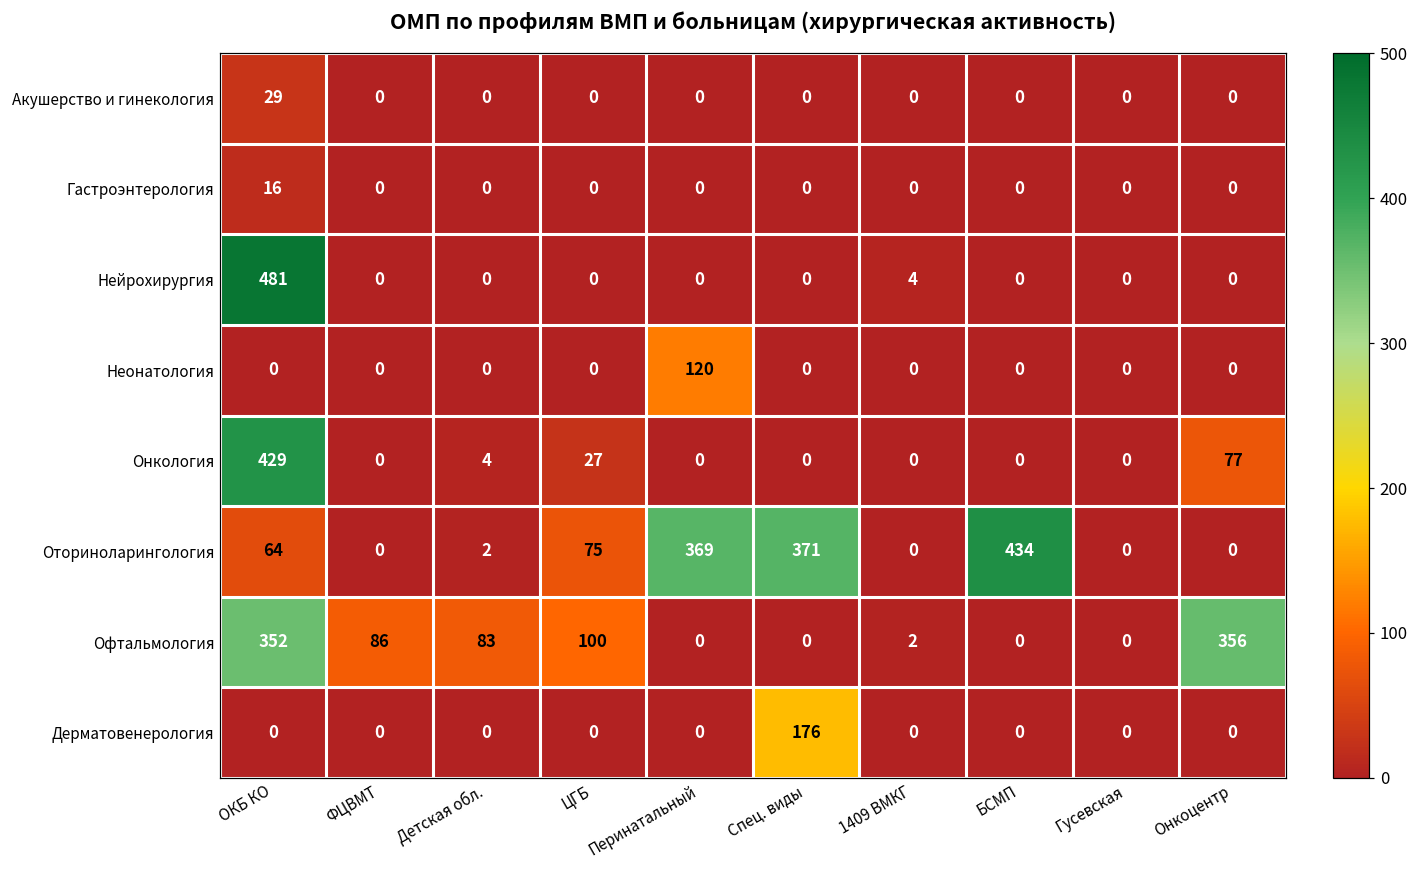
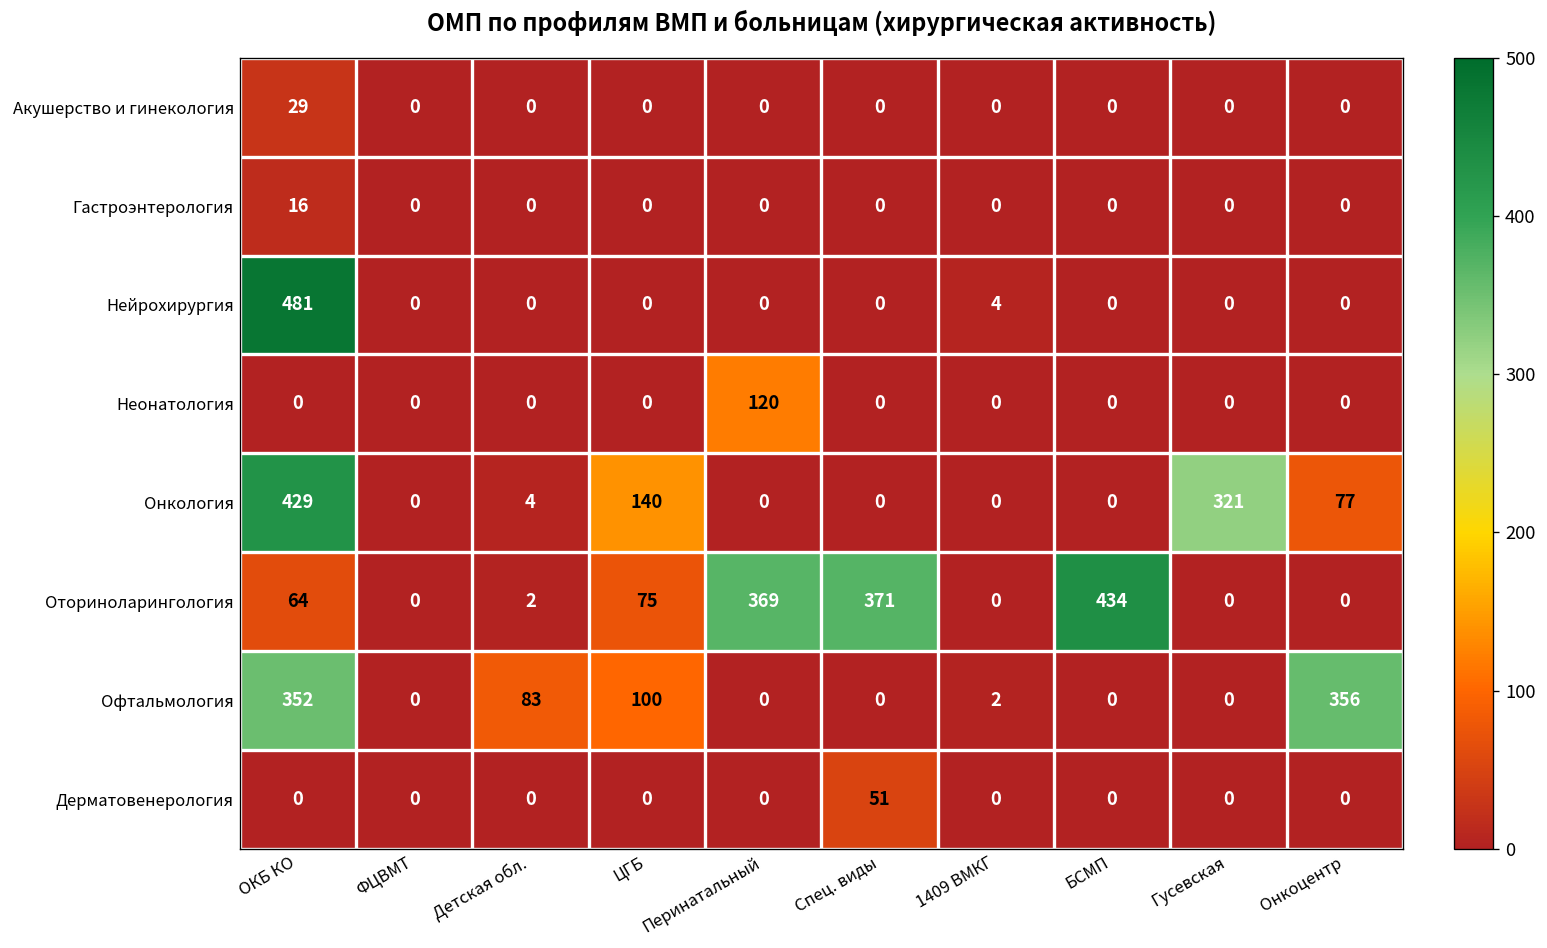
  {
    "Акушерство и гинекология": {
      "ОКБ КО": 29,
      "ФЦВМТ": 0,
      "Детская обл.": 0,
      "ЦГБ": 0,
      "Перинатальный": 0,
      "Спец. виды": 0,
      "1409 ВМКГ": 0,
      "БСМП": 0,
      "Гусевская": 0,
      "Онкоцентр": 0
    },
    "Гастроэнтерология": {
      "ОКБ КО": 16,
      "ФЦВМТ": 0,
      "Детская обл.": 0,
      "ЦГБ": 0,
      "Перинатальный": 0,
      "Спец. виды": 0,
      "1409 ВМКГ": 0,
      "БСМП": 0,
      "Гусевская": 0,
      "Онкоцентр": 0
    },
    "Нейрохирургия": {
      "ОКБ КО": 481,
      "ФЦВМТ": 0,
      "Детская обл.": 0,
      "ЦГБ": 0,
      "Перинатальный": 0,
      "Спец. виды": 0,
      "1409 ВМКГ": 4,
      "БСМП": 0,
      "Гусевская": 0,
      "Онкоцентр": 0
    },
    "Неонатология": {
      "ОКБ КО": 0,
      "ФЦВМТ": 0,
      "Детская обл.": 0,
      "ЦГБ": 0,
      "Перинатальный": 120,
      "Спец. виды": 0,
      "1409 ВМКГ": 0,
      "БСМП": 0,
      "Гусевская": 0,
      "Онкоцентр": 0
    },
    "Онкология": {
      "ОКБ КО": 429,
      "ФЦВМТ": 0,
      "Детская обл.": 4,
-     "ЦГБ": 27,
+     "ЦГБ": 140,
      "Перинатальный": 0,
      "Спец. виды": 0,
      "1409 ВМКГ": 0,
      "БСМП": 0,
-     "Гусевская": 0,
+     "Гусевская": 321,
      "Онкоцентр": 77
    },
    "Оториноларингология": {
      "ОКБ КО": 64,
      "ФЦВМТ": 0,
      "Детская обл.": 2,
      "ЦГБ": 75,
      "Перинатальный": 369,
      "Спец. виды": 371,
      "1409 ВМКГ": 0,
      "БСМП": 434,
      "Гусевская": 0,
      "Онкоцентр": 0
    },
    "Офтальмология": {
      "ОКБ КО": 352,
-     "ФЦВМТ": 86,
+     "ФЦВМТ": 0,
      "Детская обл.": 83,
      "ЦГБ": 100,
      "Перинатальный": 0,
      "Спец. виды": 0,
      "1409 ВМКГ": 2,
      "БСМП": 0,
      "Гусевская": 0,
      "Онкоцентр": 356
    },
    "Дерматовенерология": {
      "ОКБ КО": 0,
      "ФЦВМТ": 0,
      "Детская обл.": 0,
      "ЦГБ": 0,
      "Перинатальный": 0,
-     "Спец. виды": 176,
+     "Спец. виды": 51,
      "1409 ВМКГ": 0,
      "БСМП": 0,
      "Гусевская": 0,
      "Онкоцентр": 0
    }
  }
